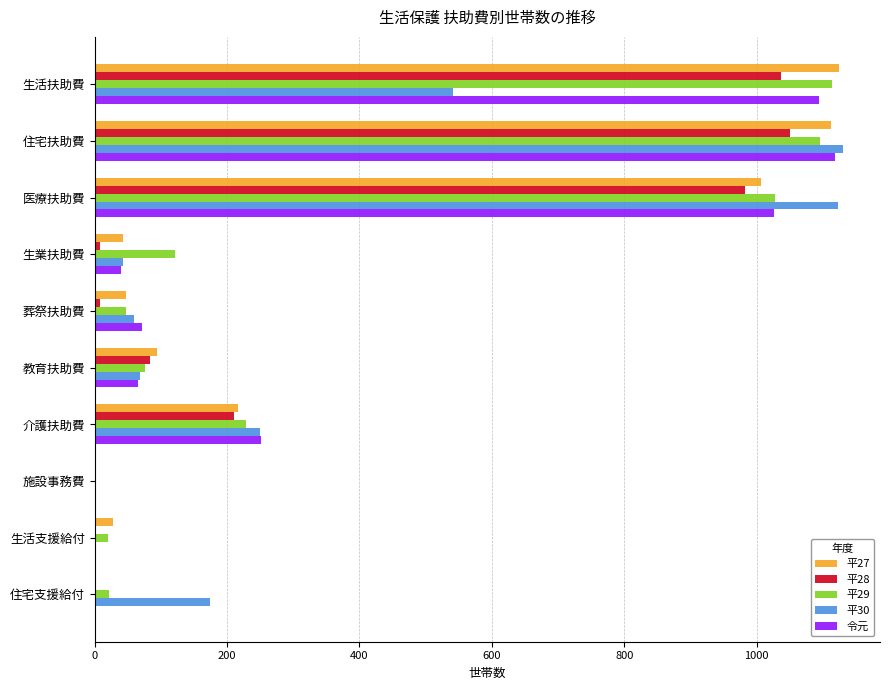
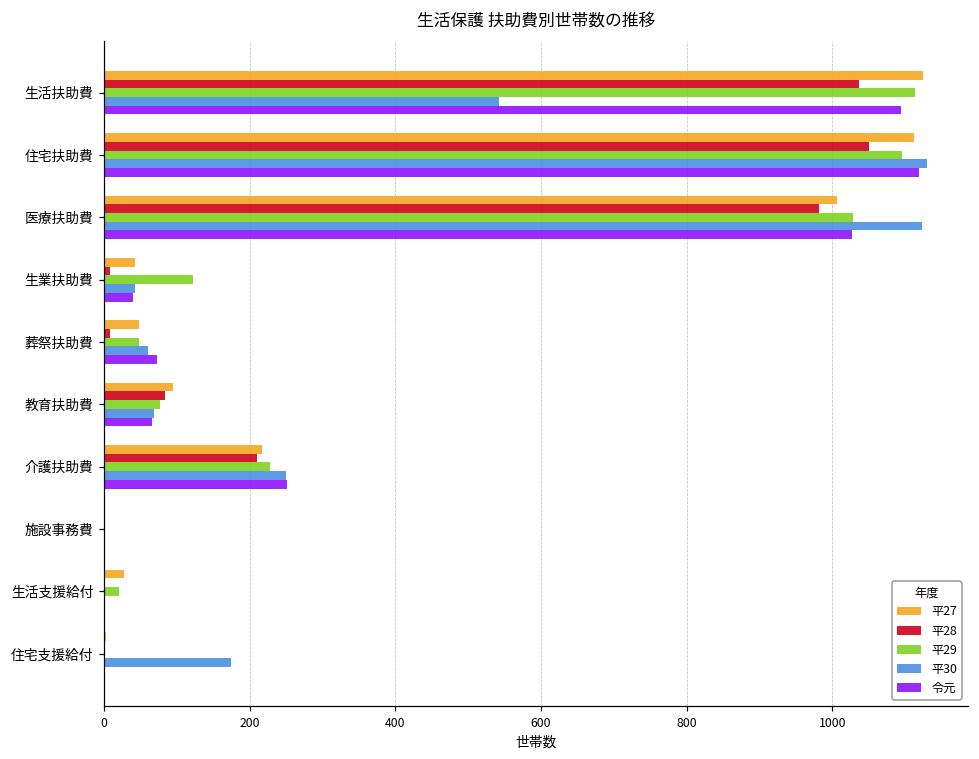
  {
    "平27": {
      "生活扶助費": 1130,
      "住宅扶助費": 1110,
      "医療扶助費": 1010,
      "生業扶助費": 40,
      "葬祭扶助費": 50,
      "教育扶助費": 90,
      "介護扶助費": 220,
      "生活支援給付": 30
    },
    "平28": {
      "生活扶助費": 1040,
      "住宅扶助費": 1050,
      "医療扶助費": 980,
      "生業扶助費": 10,
      "葬祭扶助費": 10,
      "教育扶助費": 80,
      "介護扶助費": 210
    },
    "平29": {
      "生活扶助費": 1110,
      "住宅扶助費": 1100,
      "医療扶助費": 1030,
      "生業扶助費": 120,
      "葬祭扶助費": 50,
      "教育扶助費": 80,
      "介護扶助費": 230,
      "生活支援給付": 20,
-     "住宅支援給付": 20
+     "住宅支援給付": 0
    },
    "平30": {
      "生活扶助費": 540,
      "住宅扶助費": 1130,
      "医療扶助費": 1120,
      "生業扶助費": 40,
      "葬祭扶助費": 60,
      "教育扶助費": 70,
      "介護扶助費": 250,
      "住宅支援給付": 170
    },
    "令元": {
      "生活扶助費": 1090,
      "住宅扶助費": 1120,
      "医療扶助費": 1030,
      "生業扶助費": 40,
      "葬祭扶助費": 70,
      "教育扶助費": 70,
      "介護扶助費": 250
    }
  }
